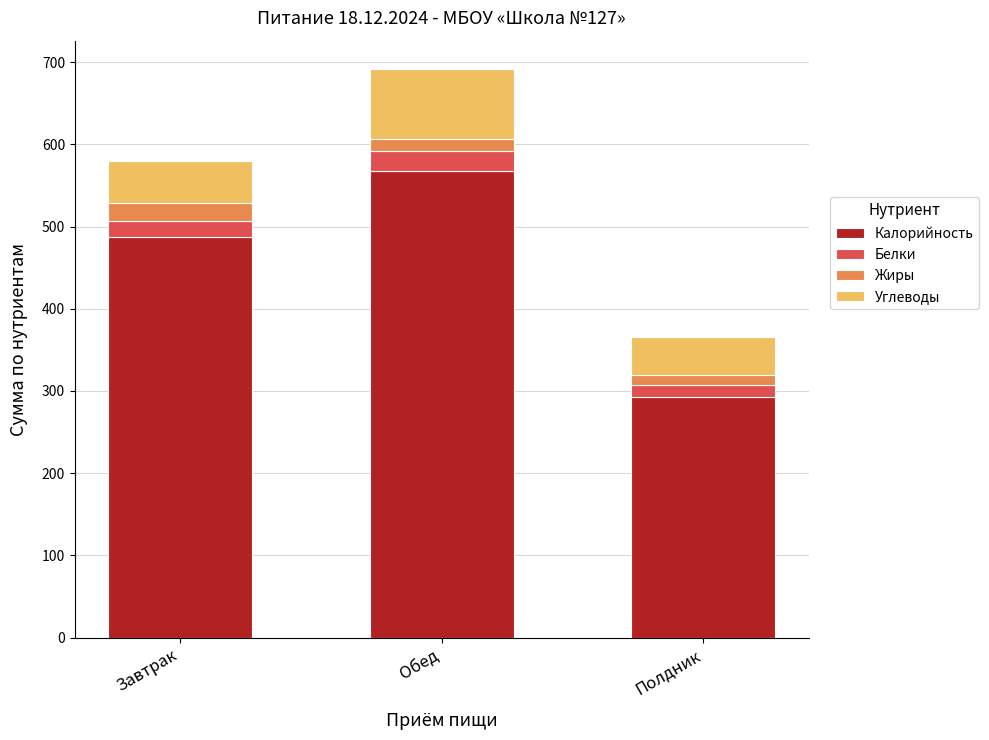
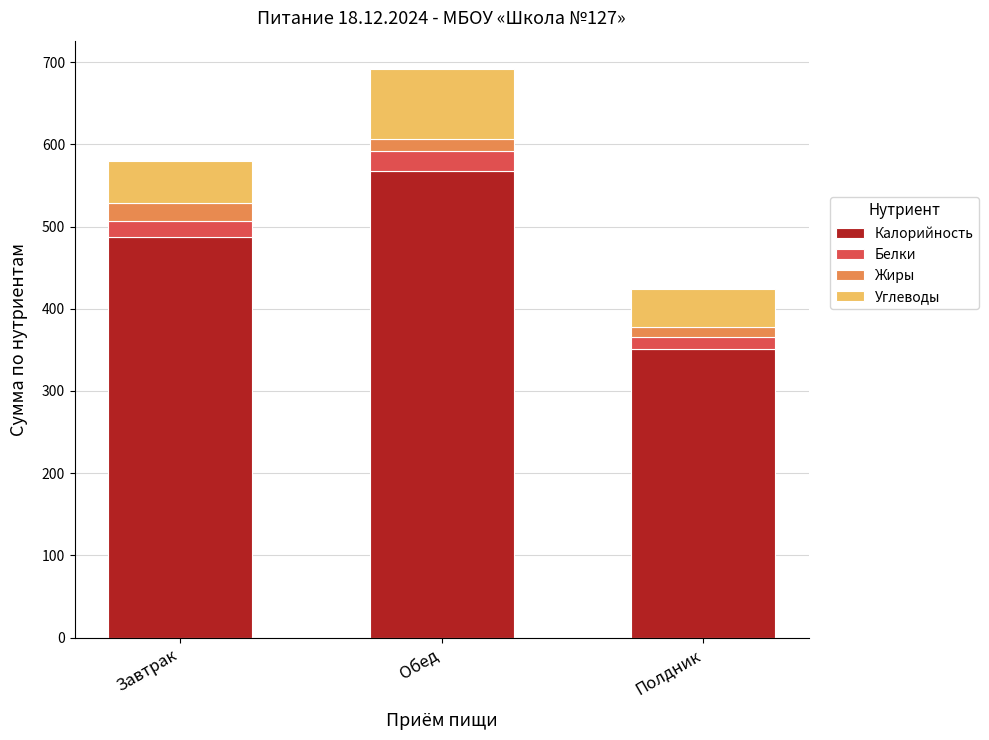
  {
    "Калорийность": {
      "Завтрак": 490,
      "Обед": 570,
-     "Полдник": 290
+     "Полдник": 350
    }
  }
